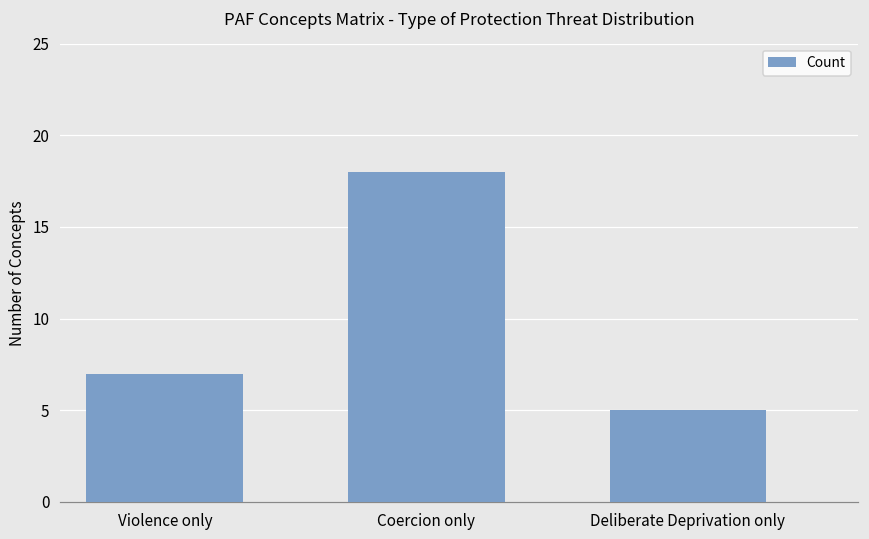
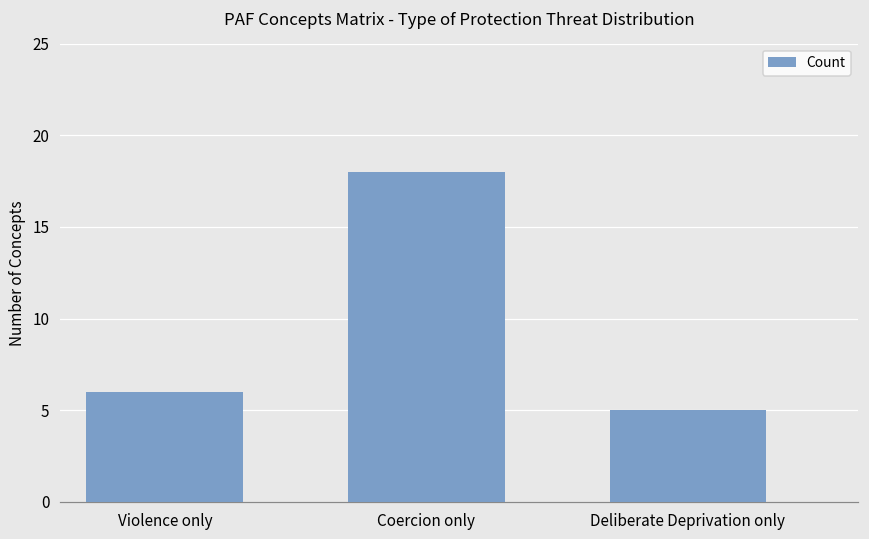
  {
-   "Violence only": 7,
+   "Violence only": 6,
    "Coercion only": 18,
    "Deliberate Deprivation only": 5
  }
